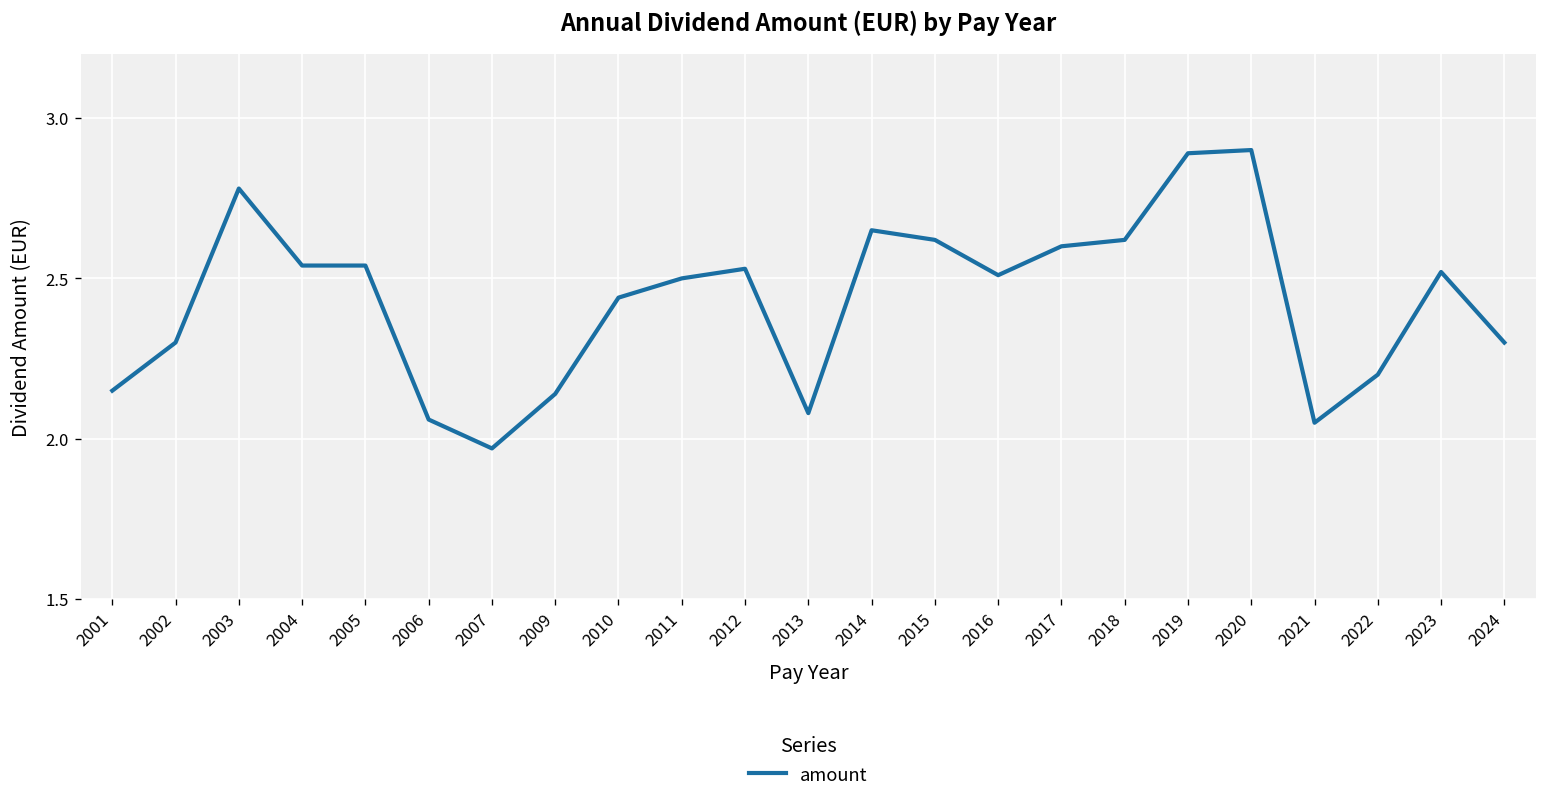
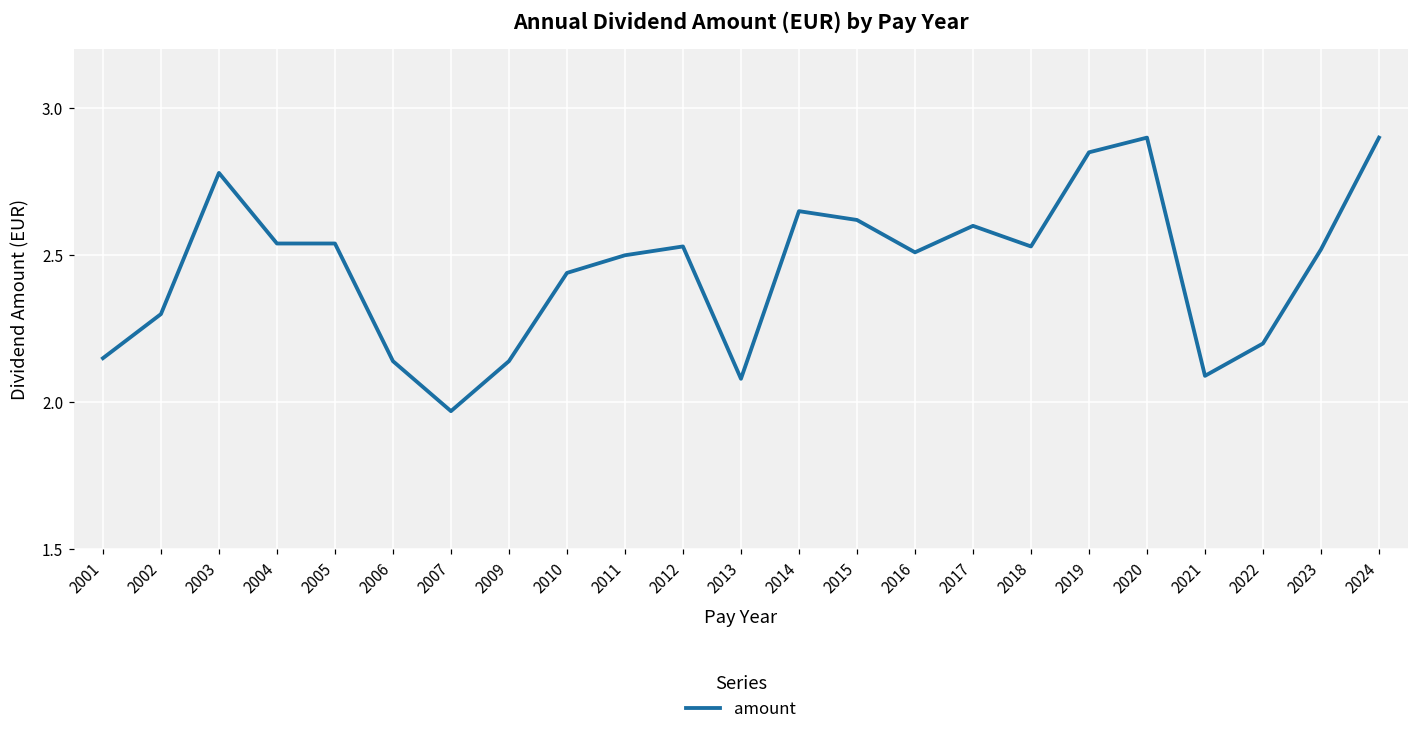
  {
    "2001": 2.15,
    "2002": 2.30,
    "2003": 2.78,
    "2004": 2.54,
    "2005": 2.54,
-   "2006": 2.06,
+   "2006": 2.14,
    "2007": 1.97,
    "2009": 2.14,
    "2010": 2.44,
    "2011": 2.50,
    "2012": 2.53,
    "2013": 2.08,
    "2014": 2.65,
    "2015": 2.62,
    "2016": 2.51,
    "2017": 2.60,
-   "2018": 2.62,
-   "2019": 2.89,
+   "2018": 2.53,
+   "2019": 2.85,
    "2020": 2.90,
-   "2021": 2.05,
+   "2021": 2.09,
    "2022": 2.20,
    "2023": 2.52,
-   "2024": 2.3
+   "2024": 2.9
  }
